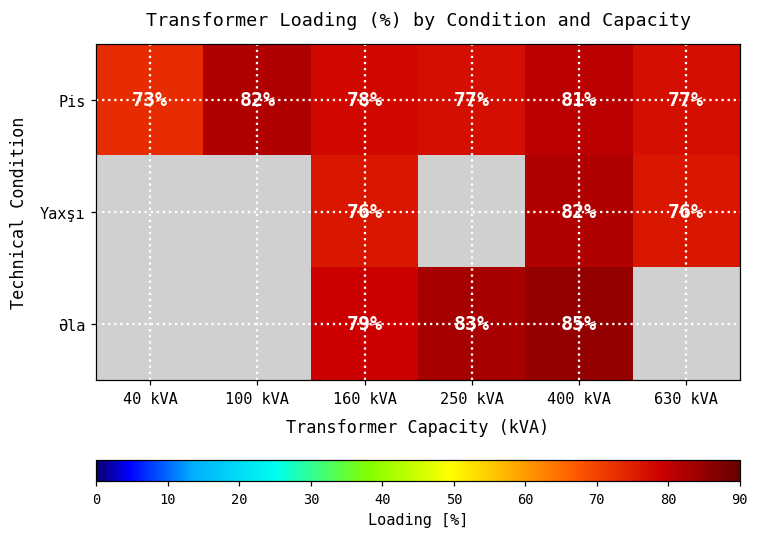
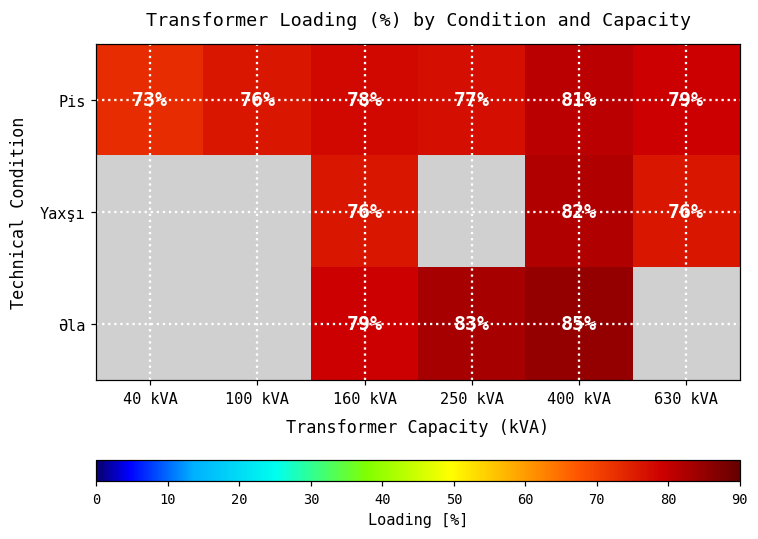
  {
    "Pis": {
-     "100 kVA": "82%",
-     "630 kVA": "77%"
+     "100 kVA": "76%",
+     "630 kVA": "79%"
    }
  }
